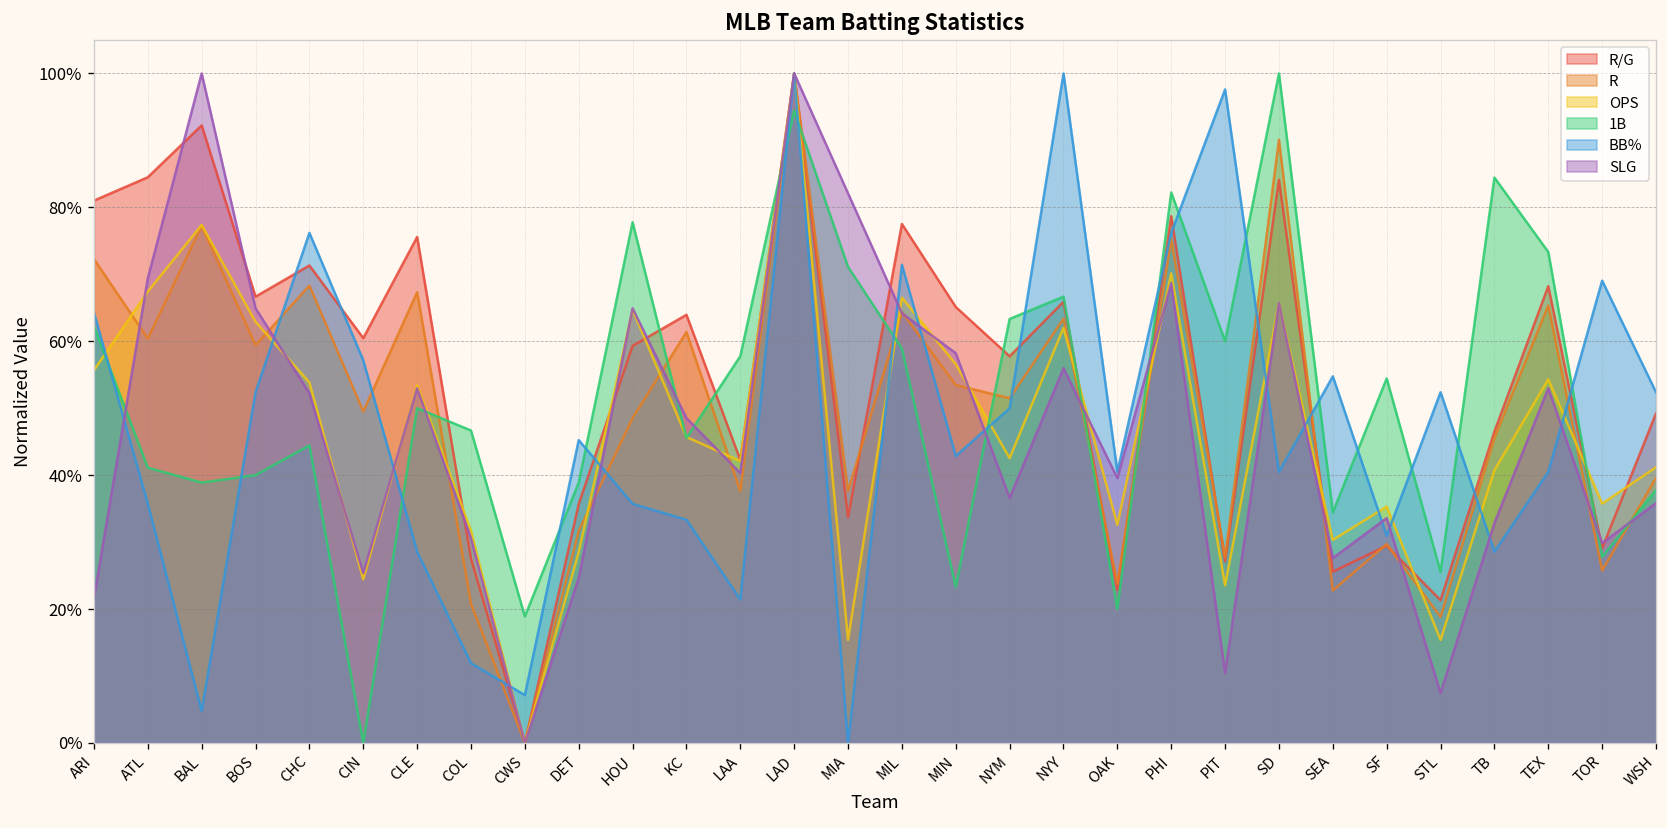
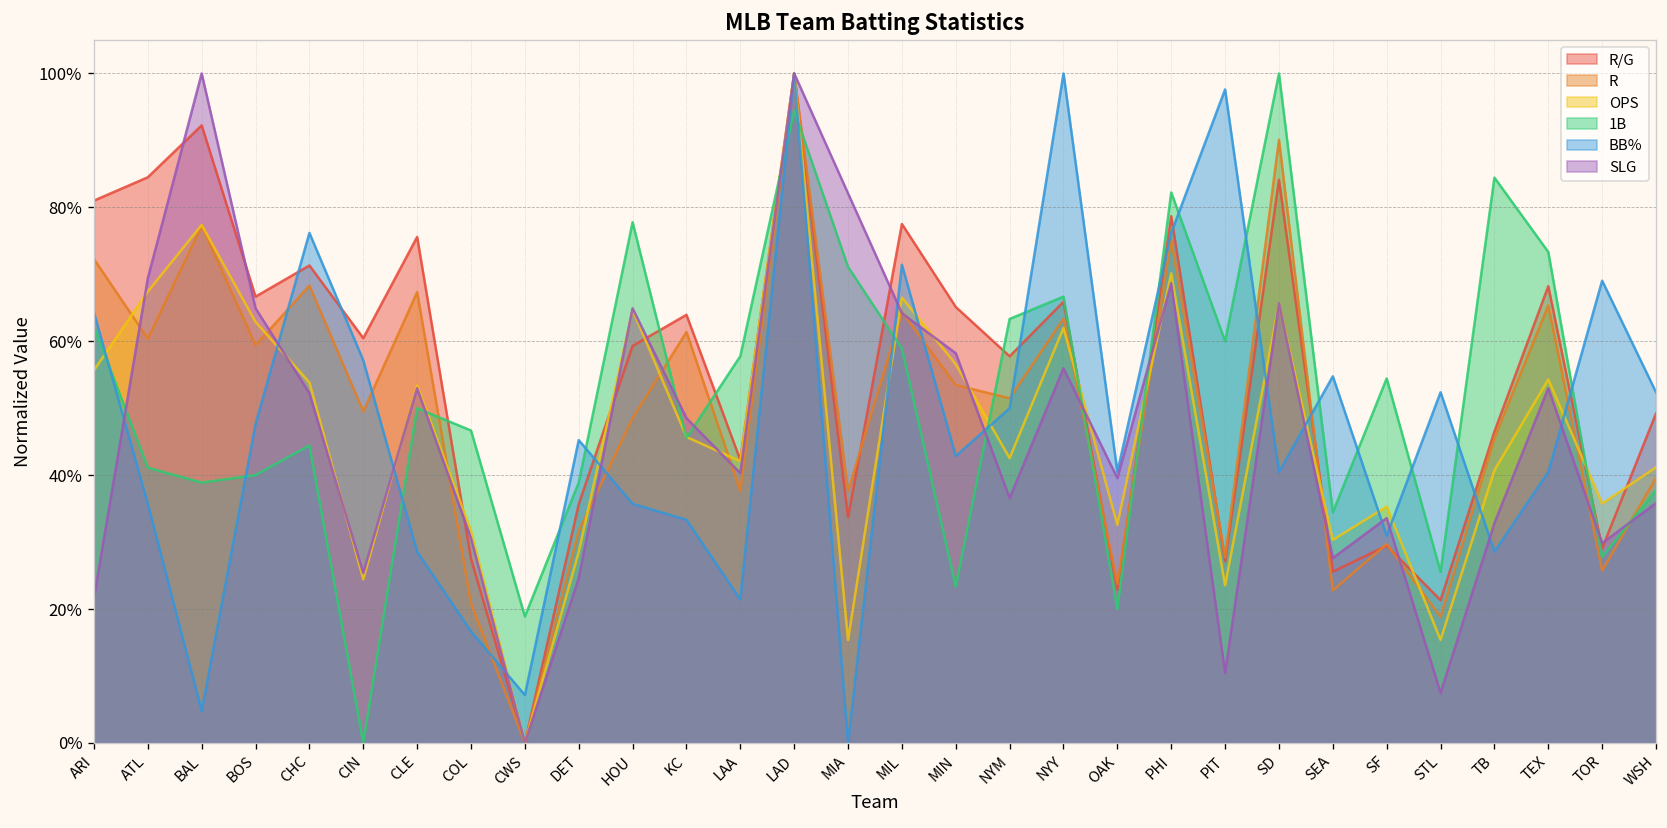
  {
    "1B": {
      "ARI": "62%",
      "ATL": "41%",
      "BAL": "39%",
      "BOS": "40%",
      "CHC": "44%",
      "CIN": "0%",
      "CLE": "50%",
      "COL": "47%",
      "CWS": "19%",
      "DET": "39%",
      "HOU": "78%",
      "LAA": "58%",
      "LAD": "94%",
      "MIA": "71%",
      "MIL": "59%",
      "MIN": "23%",
      "NYM": "63%",
      "NYY": "67%",
      "OAK": "20%",
      "PHI": "82%",
      "PIT": "60%",
      "SD": "100%",
      "SEA": "34%",
      "SF": "54%",
      "STL": "26%",
      "TB": "84%",
      "TEX": "73%",
      "TOR": "28%",
      "WSH": "38%"
    },
    "BB%": {
      "ARI": "64%",
      "ATL": "36%",
      "BAL": "5%",
-     "BOS": "52%",
+     "BOS": "48%",
      "CHC": "76%",
      "CIN": "57%",
      "CLE": "29%",
-     "COL": "12%",
+     "COL": "17%",
      "CWS": "7%",
      "DET": "45%",
      "HOU": "36%",
      "KC": "33%",
      "LAA": "21%",
      "MIA": "0%",
      "MIL": "71%",
      "MIN": "43%",
      "NYM": "50%",
      "NYY": "100%",
      "OAK": "40%",
      "PHI": "76%",
      "PIT": "98%",
      "SD": "40%",
      "SEA": "55%",
      "SF": "31%",
      "STL": "52%",
      "TB": "29%",
      "TEX": "40%",
      "TOR": "69%",
      "WSH": "52%"
    },
    "SLG": {
      "ARI": "22%",
      "ATL": "69%",
      "BAL": "100%",
      "BOS": "65%",
      "CHC": "52%",
      "CIN": "25%",
      "COL": "31%",
      "DET": "25%",
      "KC": "49%",
      "LAA": "40%",
      "MIA": "82%",
      "MIN": "58%",
      "NYM": "37%",
      "NYY": "56%",
      "OAK": "40%",
      "PHI": "69%",
      "PIT": "10%",
      "SEA": "28%",
      "SF": "34%",
      "STL": "7%",
      "TB": "33%",
      "TEX": "53%",
      "TOR": "30%",
      "WSH": "36%"
    }
  }
